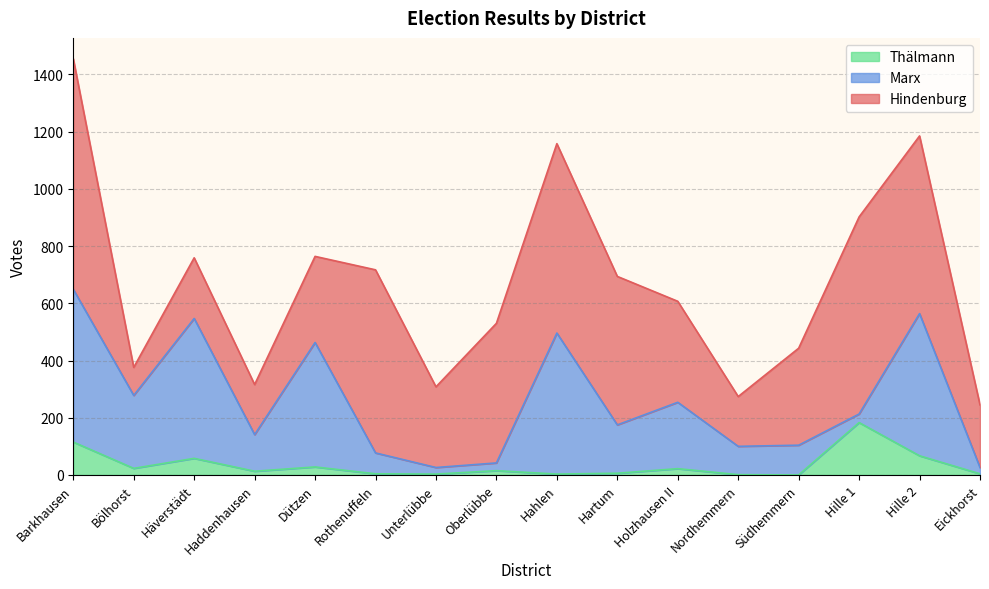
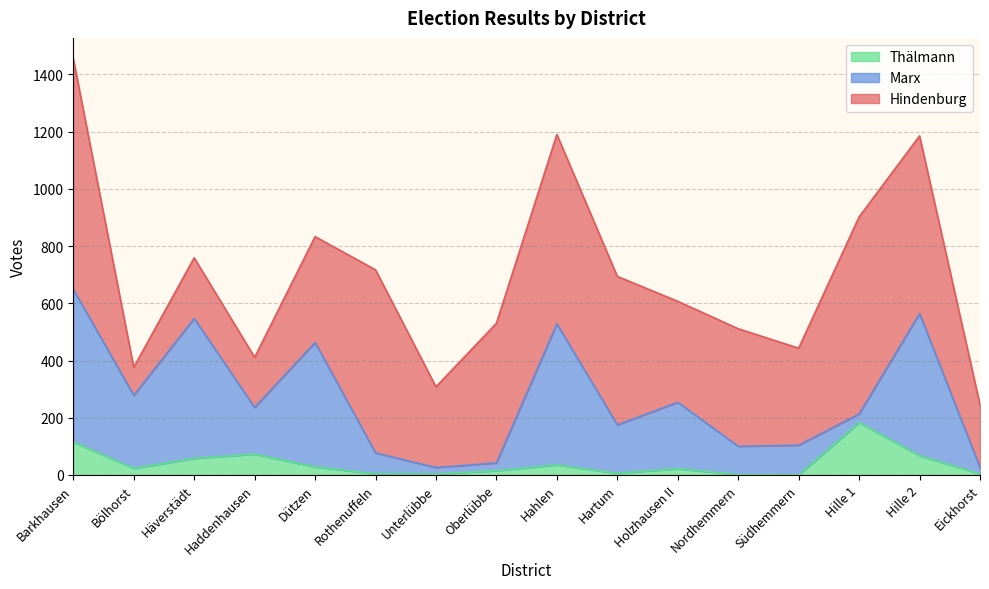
  {
    "Thälmann": {
      "Barkhausen": 120,
      "Bölhorst": 20,
      "Häverstädt": 60,
-     "Haddenhausen": 10,
+     "Haddenhausen": 70,
      "Dützen": 30,
      "Rothenuffeln": 0,
      "Unterlübbe": 0,
      "Oberlübbe": 20,
-     "Hahlen": 0,
+     "Hahlen": 40,
      "Hartum": 10,
      "Holzhausen II": 20,
      "Nordhemmern": 0,
      "Südhemmern": 0,
      "Hille 1": 180,
      "Hille 2": 70,
      "Eickhorst": 0
    },
    "Marx": {
      "Barkhausen": 530,
      "Bölhorst": 260,
      "Häverstädt": 490,
-     "Haddenhausen": 130,
+     "Haddenhausen": 160,
      "Dützen": 440,
      "Rothenuffeln": 70,
      "Unterlübbe": 20,
      "Oberlübbe": 30,
      "Hahlen": 490,
      "Hartum": 170,
      "Holzhausen II": 230,
      "Nordhemmern": 100,
      "Südhemmern": 100,
      "Hille 1": 30,
      "Hille 2": 500,
      "Eickhorst": 20
    },
    "Hindenburg": {
      "Barkhausen": 810,
      "Bölhorst": 100,
      "Häverstädt": 210,
      "Haddenhausen": 180,
-     "Dützen": 300,
+     "Dützen": 370,
      "Rothenuffeln": 640,
      "Unterlübbe": 280,
      "Oberlübbe": 490,
      "Hahlen": 660,
      "Hartum": 520,
      "Holzhausen II": 350,
-     "Nordhemmern": 170,
+     "Nordhemmern": 410,
      "Südhemmern": 340,
      "Hille 1": 690,
      "Hille 2": 620,
      "Eickhorst": 220
    }
  }
